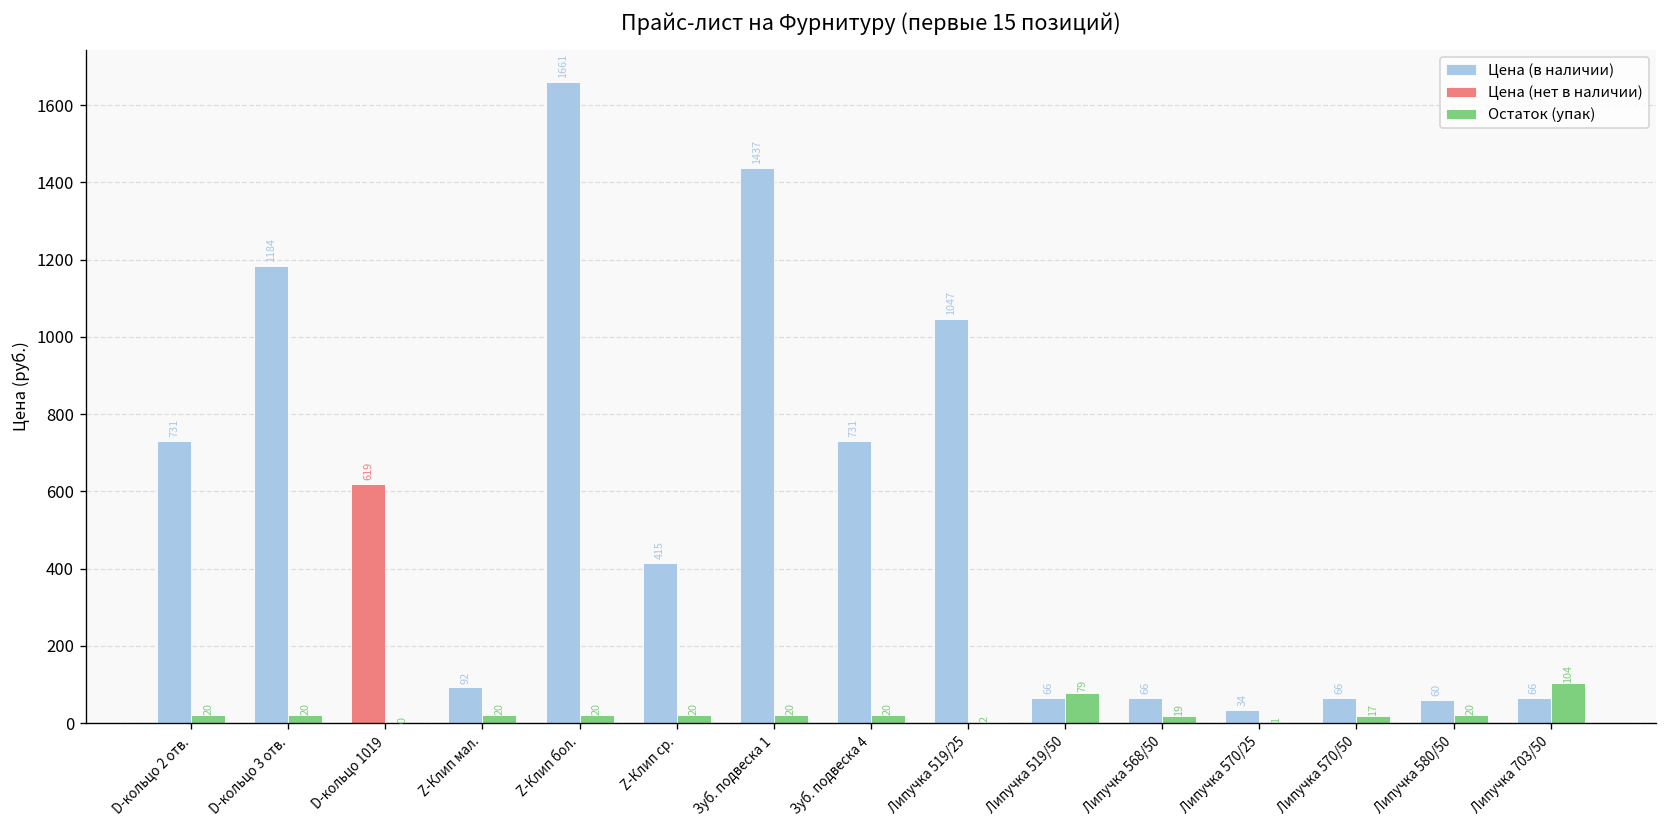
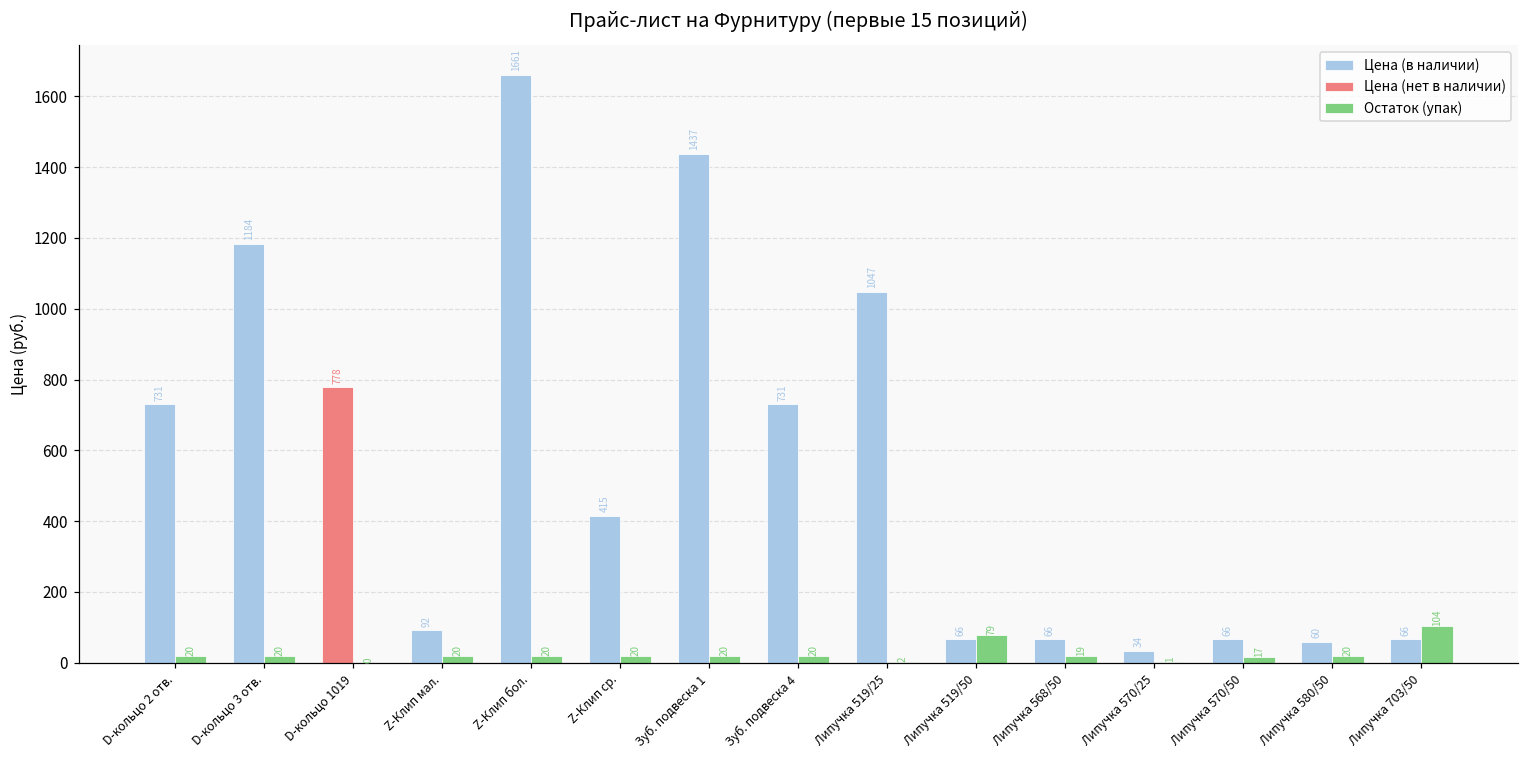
  {
    "Цена (в наличии)": {
      "D-кольцо 2 отв.": 731,
      "D-кольцо 3 отв.": 1184,
      "Z-Клип мал.": 92,
      "Z-Клип бол.": 1661,
      "Z-Клип ср.": 415,
      "Зуб. подвеска 1": 1437,
      "Зуб. подвеска 4": 731,
      "Липучка 519/25": 1047,
      "Липучка 519/50": 66,
      "Липучка 568/50": 66,
      "Липучка 570/25": 34,
      "Липучка 570/50": 66,
      "Липучка 580/50": 60,
      "Липучка 703/50": 66
    },
    "Цена (нет в наличии)": {
-     "D-кольцо 1019": 619
+     "D-кольцо 1019": 778
    },
    "Остаток (упак)": {
      "D-кольцо 2 отв.": 20,
      "D-кольцо 3 отв.": 20,
      "D-кольцо 1019": 0,
      "Z-Клип мал.": 20,
      "Z-Клип бол.": 20,
      "Z-Клип ср.": 20,
      "Зуб. подвеска 1": 20,
      "Зуб. подвеска 4": 20,
      "Липучка 519/25": 2,
      "Липучка 519/50": 79,
      "Липучка 568/50": 19,
      "Липучка 570/25": 1,
      "Липучка 570/50": 17,
      "Липучка 580/50": 20,
      "Липучка 703/50": 104
    }
  }
